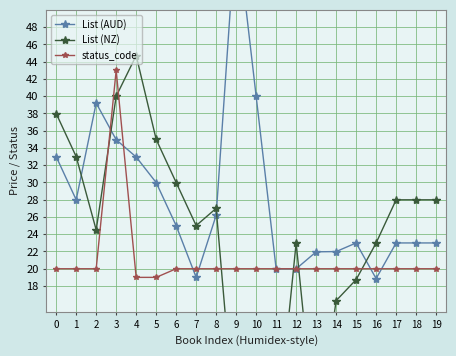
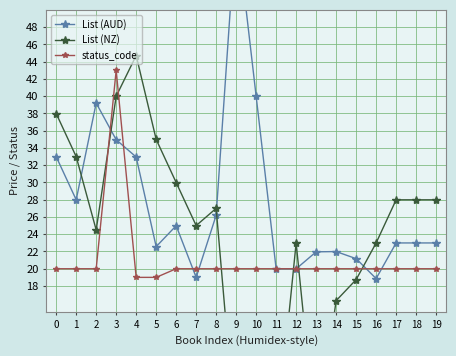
  {
    "List (AUD)": {
      "0": 33,
      "1": 28,
      "2": 39,
      "3": 35,
      "4": 33,
-     "5": 30,
+     "5": 23,
      "6": 25,
      "7": 19,
      "8": 26,
      "10": 40,
      "13": 22,
      "14": 22,
-     "15": 23,
+     "15": 21,
      "16": 19,
      "17": 23,
      "18": 23,
      "19": 23
    },
    "List (NZ)": {
      "0": 38,
      "1": 33,
      "2": 25,
      "3": 40,
      "5": 35,
      "6": 30,
      "7": 25,
      "8": 27,
      "12": 23,
      "14": 16,
      "15": 19,
      "16": 23,
      "17": 28,
      "18": 28,
      "19": 28
    },
    "status_code": {
      "0": 20,
      "1": 20,
      "2": 20,
      "3": 43,
      "4": 19,
      "5": 19,
      "6": 20,
      "7": 20,
      "8": 20,
      "9": 20,
      "10": 20,
      "13": 20,
      "14": 20,
      "15": 20,
      "16": 20,
      "17": 20,
      "18": 20,
      "19": 20
    }
  }
